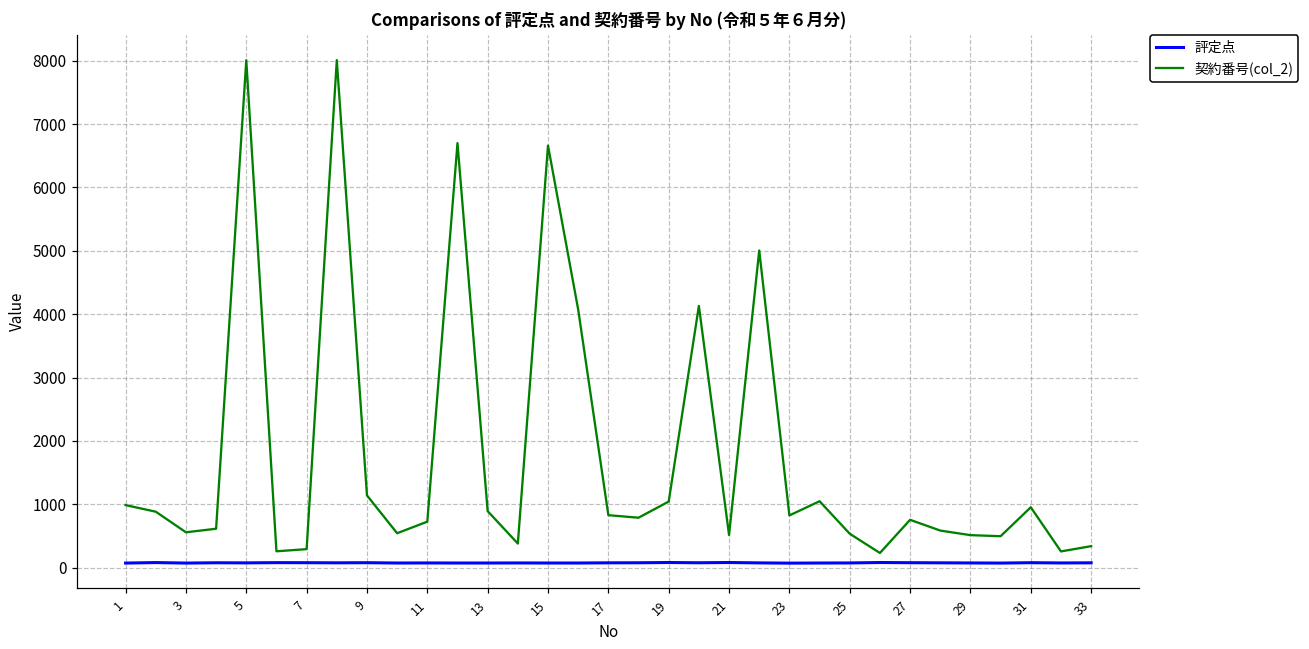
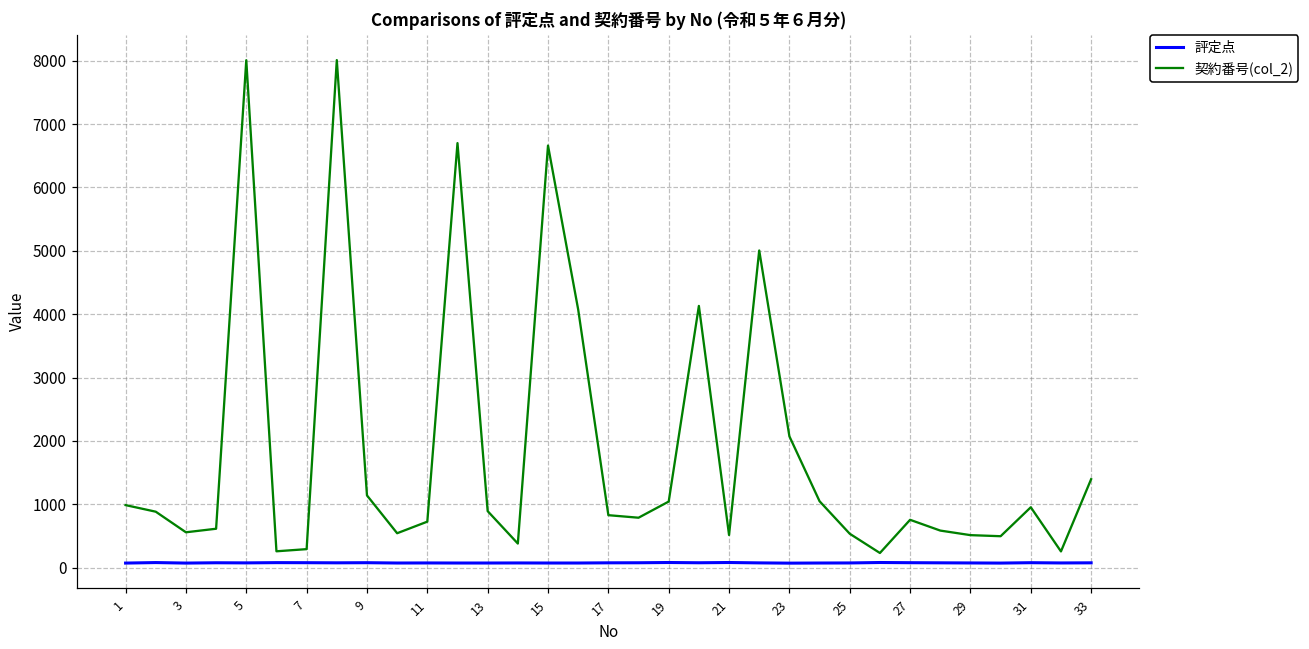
  {
    "評定点": {
      "1": 100,
      "3": 100,
      "5": 100,
      "7": 100,
      "9": 100,
      "11": 100,
      "13": 100,
      "15": 100,
      "17": 100,
      "19": 100,
      "21": 100,
      "23": 100,
      "25": 100,
      "27": 100,
      "29": 100,
      "31": 100,
      "33": 100
    },
    "契約番号(col_2)": {
      "1": 1000,
      "3": 600,
      "5": 8000,
      "7": 300,
      "9": 1100,
      "11": 700,
      "13": 900,
      "15": 6700,
      "17": 800,
      "19": 1000,
      "21": 500,
-     "23": 800,
+     "23": 2100,
      "25": 500,
      "27": 800,
      "29": 500,
      "31": 1000,
-     "33": 300
+     "33": 1400
    }
  }
